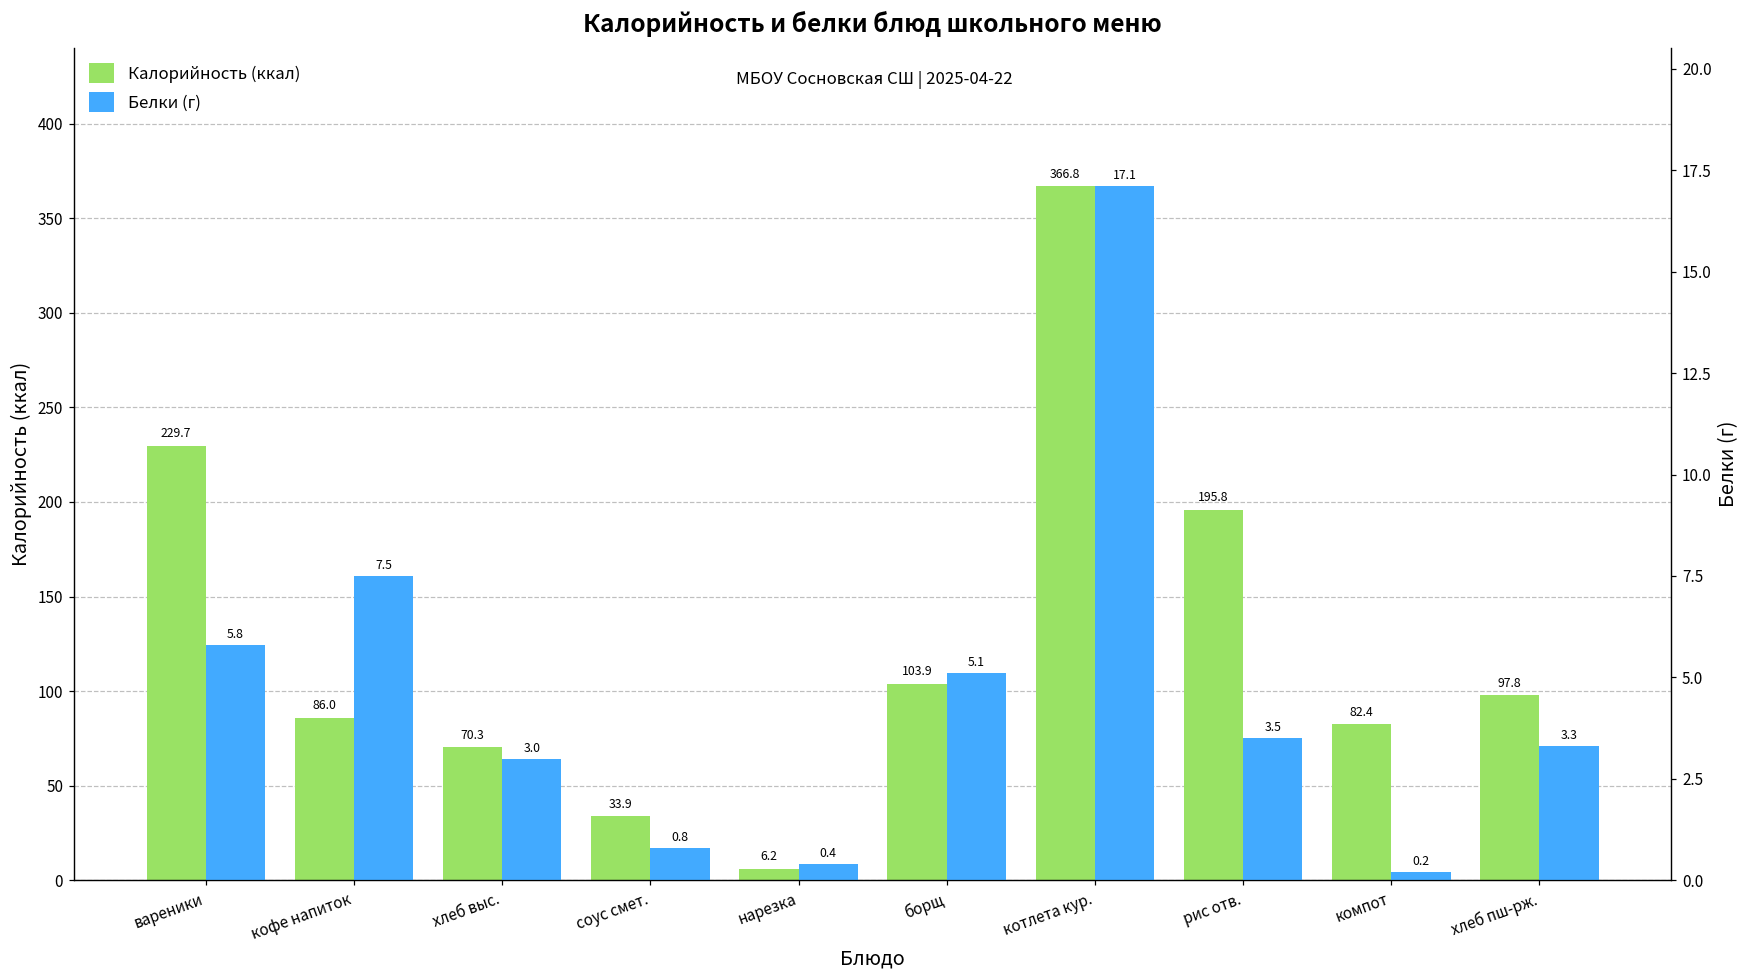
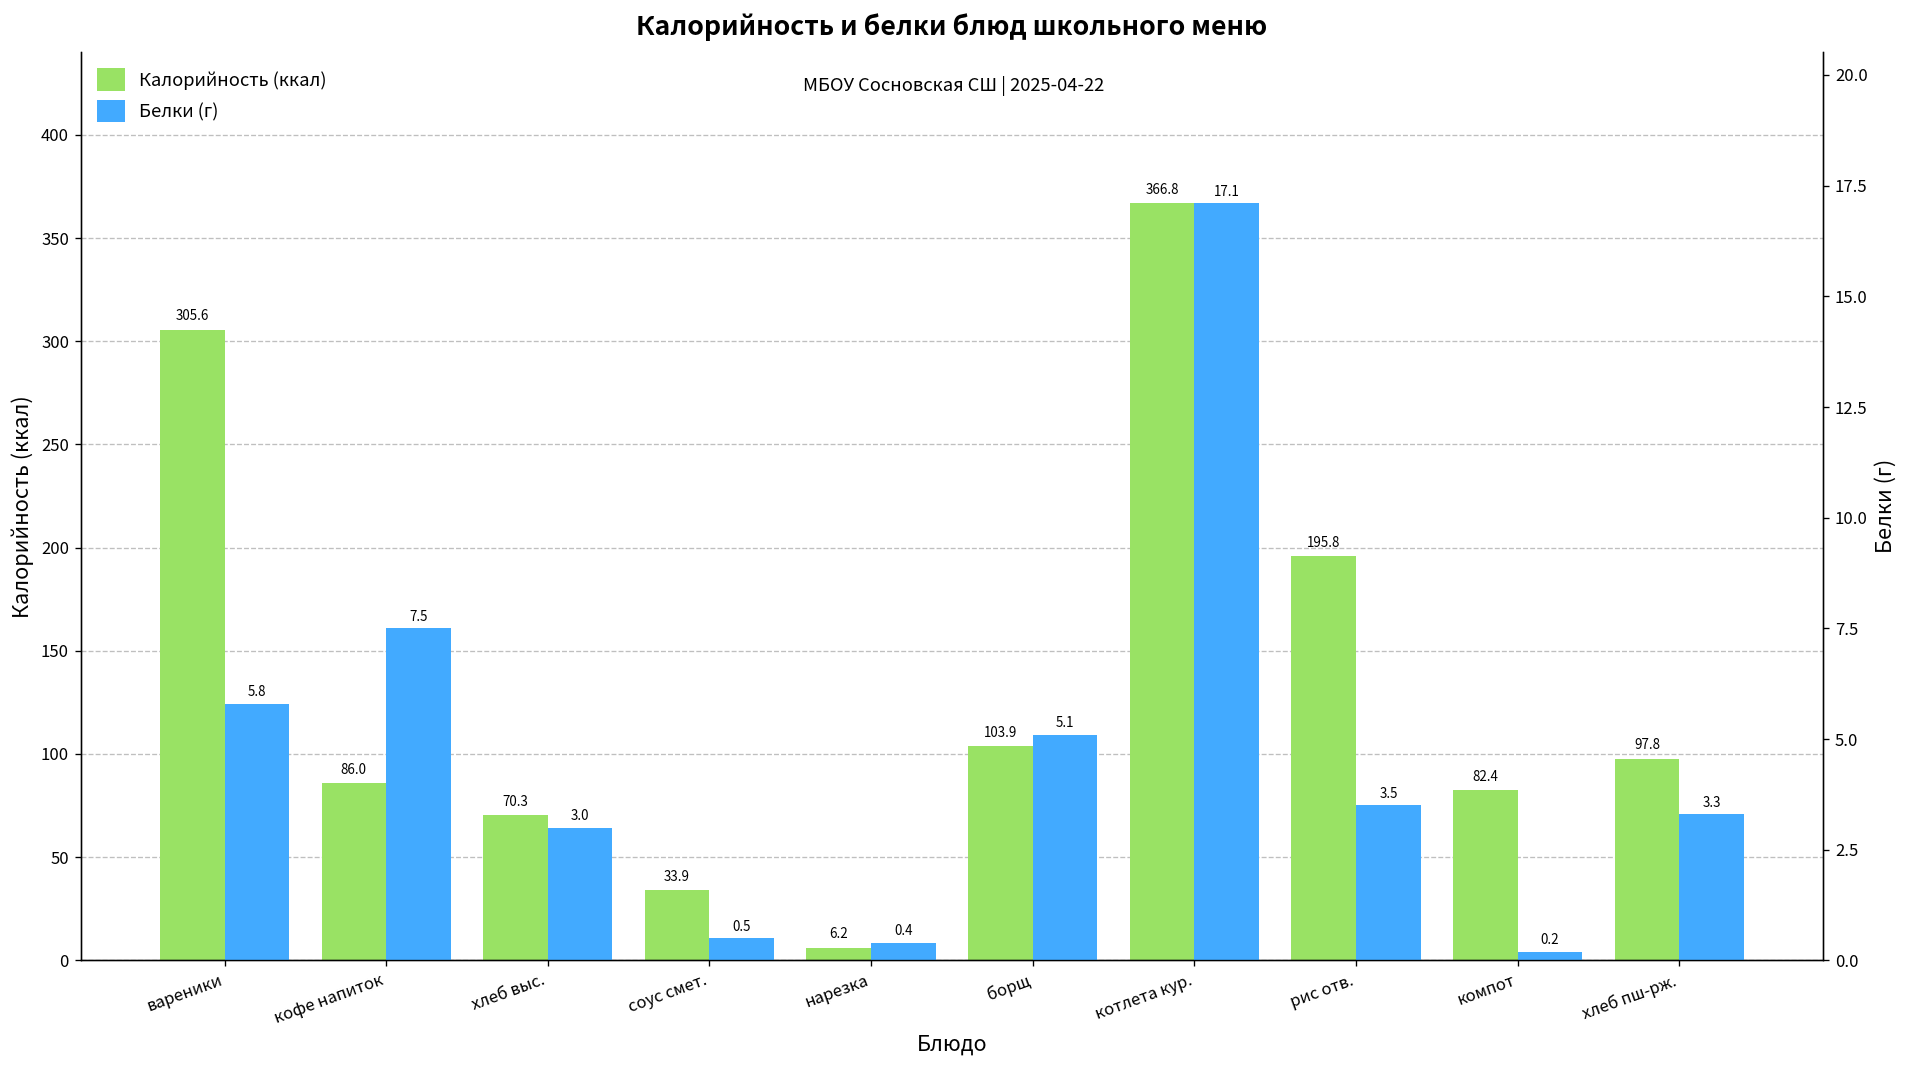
  {
    "Калорийность (ккал)": {
-     "вареники": 229.7,
+     "вареники": 305.6,
      "кофе напиток": 86.0,
      "хлеб выс.": 70.3,
      "соус смет.": 33.9,
      "нарезка": 6.2,
      "борщ": 103.9,
      "котлета кур.": 366.8,
      "рис отв.": 195.8,
      "компот": 82.4,
      "хлеб пш-рж.": 97.8
    },
    "Белки (г)": {
      "вареники": 5.8,
      "кофе напиток": 7.5,
      "хлеб выс.": 3.0,
-     "соус смет.": 0.8,
+     "соус смет.": 0.5,
      "нарезка": 0.4,
      "борщ": 5.1,
      "котлета кур.": 17.1,
      "рис отв.": 3.5,
      "компот": 0.2,
      "хлеб пш-рж.": 3.3
    }
  }
